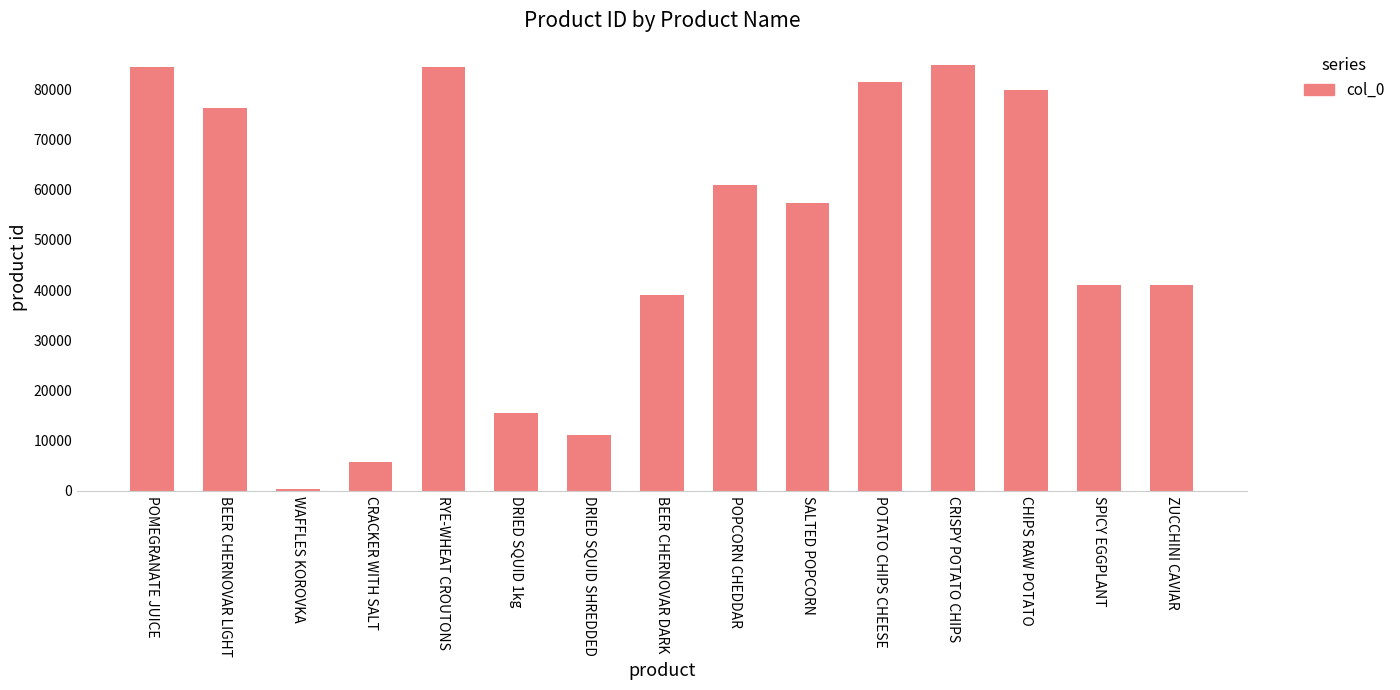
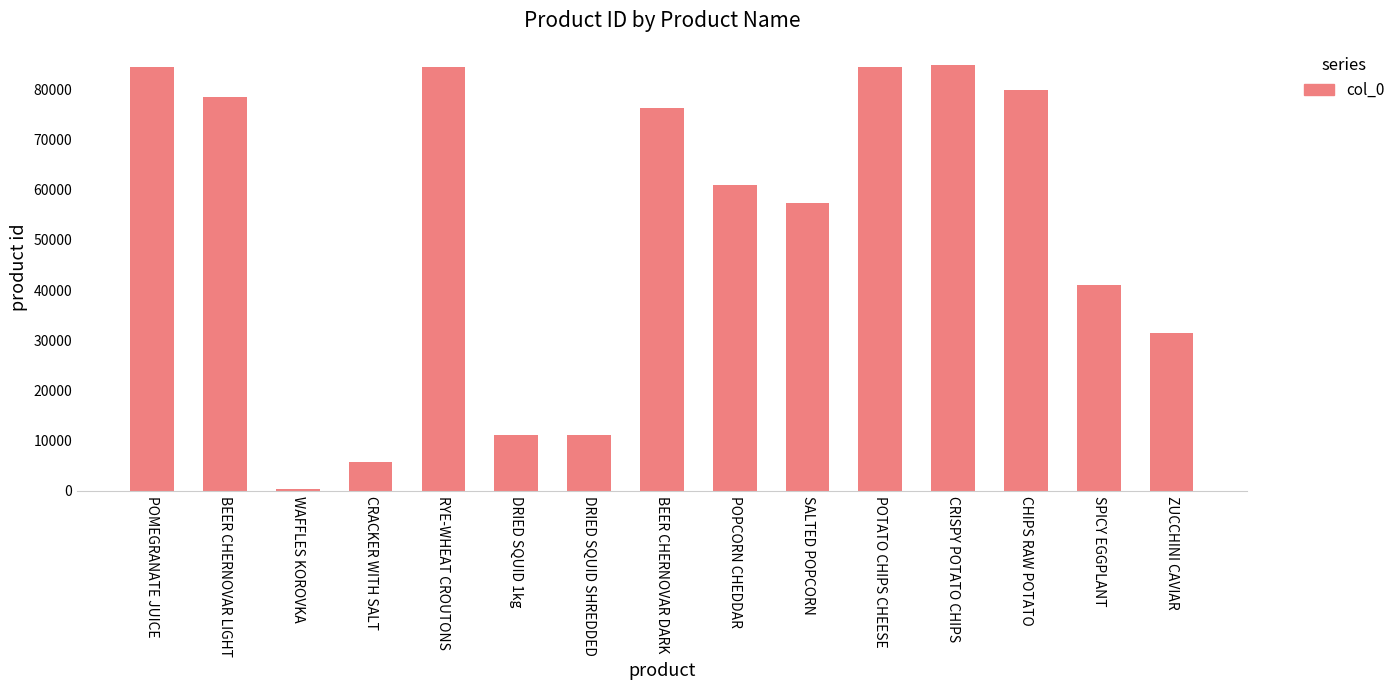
  {
    "POMEGRANATE JUICE": 85000,
-   "BEER CHERNOVAR LIGHT": 76000,
+   "BEER CHERNOVAR LIGHT": 78000,
    "CRACKER WITH SALT": 6000,
    "RYE-WHEAT CROUTONS": 85000,
-   "DRIED SQUID 1kg": 16000,
+   "DRIED SQUID 1kg": 11000,
    "DRIED SQUID SHREDDED": 11000,
-   "BEER CHERNOVAR DARK": 39000,
+   "BEER CHERNOVAR DARK": 76000,
    "POPCORN CHEDDAR": 61000,
    "SALTED POPCORN": 57000,
-   "POTATO CHIPS CHEESE": 81000,
+   "POTATO CHIPS CHEESE": 85000,
    "CRISPY POTATO CHIPS": 85000,
    "CHIPS RAW POTATO": 80000,
    "SPICY EGGPLANT": 41000,
-   "ZUCCHINI CAVIAR": 41000
+   "ZUCCHINI CAVIAR": 31000
  }
